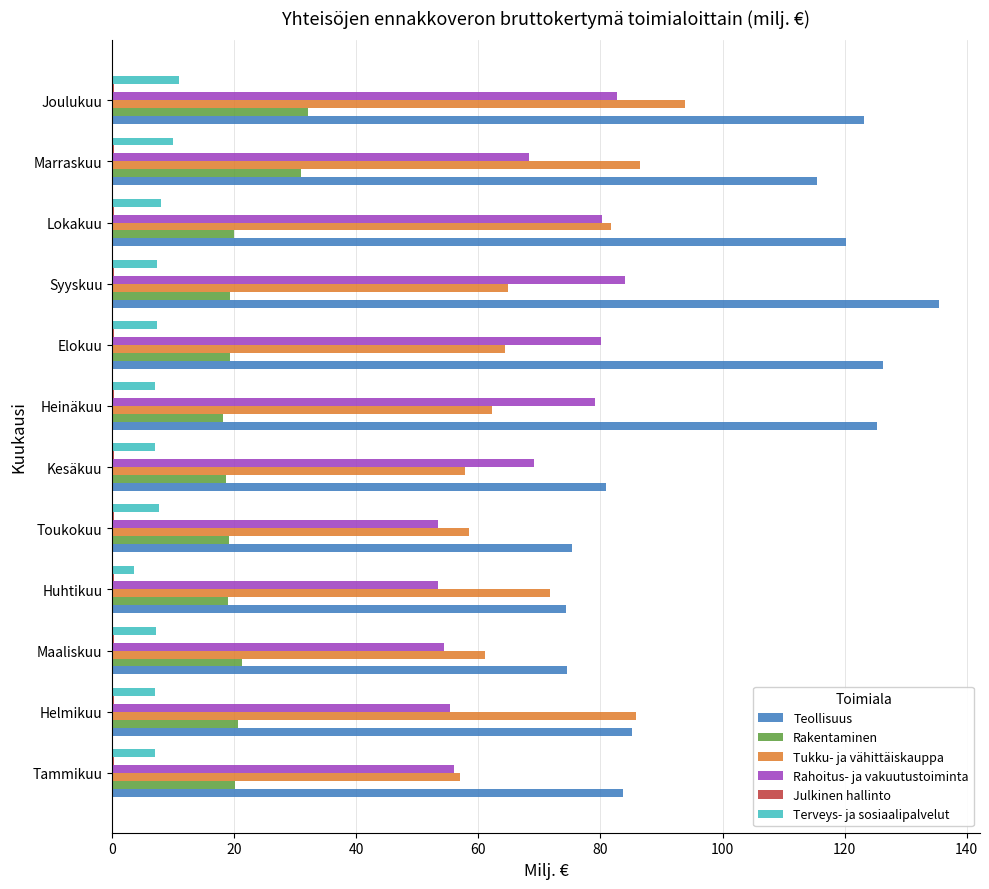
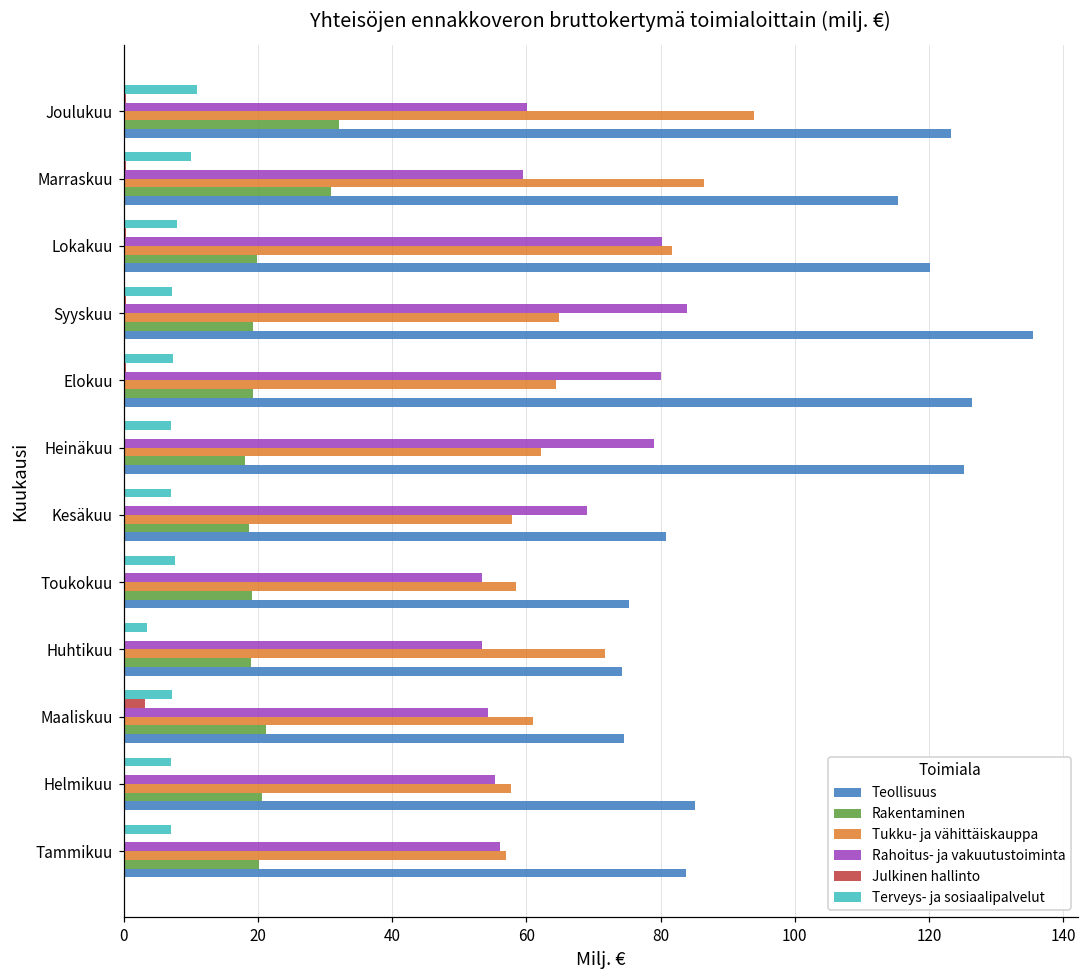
  {
    "Teollisuus": {
      "Joulukuu": 123,
      "Marraskuu": 115,
      "Lokakuu": 120,
      "Syyskuu": 135,
      "Elokuu": 126,
      "Heinäkuu": 125,
      "Kesäkuu": 81,
      "Toukokuu": 75,
      "Huhtikuu": 74,
      "Maaliskuu": 75,
      "Helmikuu": 85,
      "Tammikuu": 84
    },
    "Rakentaminen": {
      "Joulukuu": 32,
      "Marraskuu": 31,
      "Lokakuu": 20,
      "Syyskuu": 19,
      "Elokuu": 19,
      "Heinäkuu": 18,
      "Kesäkuu": 19,
      "Toukokuu": 19,
      "Huhtikuu": 19,
      "Maaliskuu": 21,
      "Helmikuu": 21,
      "Tammikuu": 20
    },
    "Tukku- ja vähittäiskauppa": {
      "Joulukuu": 94,
      "Marraskuu": 86,
      "Lokakuu": 82,
      "Syyskuu": 65,
      "Elokuu": 64,
      "Heinäkuu": 62,
      "Kesäkuu": 58,
      "Toukokuu": 58,
      "Huhtikuu": 72,
      "Maaliskuu": 61,
-     "Helmikuu": 86,
+     "Helmikuu": 58,
      "Tammikuu": 57
    },
    "Rahoitus- ja vakuutustoiminta": {
-     "Joulukuu": 83,
-     "Marraskuu": 68,
+     "Joulukuu": 60,
+     "Marraskuu": 60,
      "Lokakuu": 80,
      "Syyskuu": 84,
      "Elokuu": 80,
      "Heinäkuu": 79,
      "Kesäkuu": 69,
      "Toukokuu": 53,
      "Huhtikuu": 53,
      "Maaliskuu": 54,
      "Helmikuu": 55,
      "Tammikuu": 56
    },
    "Julkinen hallinto": {
-     "Maaliskuu": 0
+     "Maaliskuu": 3
    },
    "Terveys- ja sosiaalipalvelut": {
      "Joulukuu": 11,
      "Marraskuu": 10,
      "Lokakuu": 8,
      "Syyskuu": 7,
      "Elokuu": 7,
      "Heinäkuu": 7,
      "Kesäkuu": 7,
      "Toukokuu": 8,
      "Huhtikuu": 4,
      "Maaliskuu": 7,
      "Helmikuu": 7,
      "Tammikuu": 7
    }
  }
